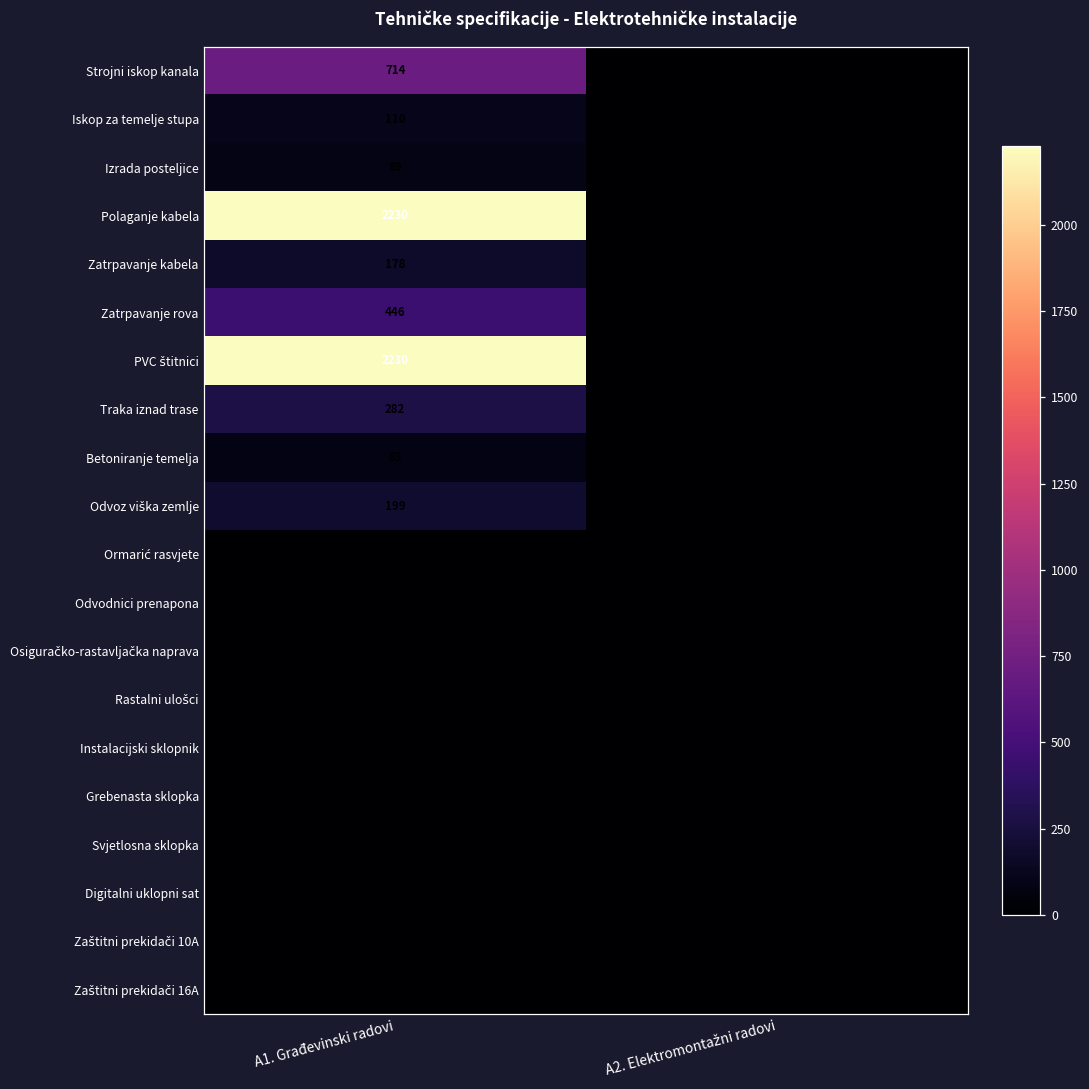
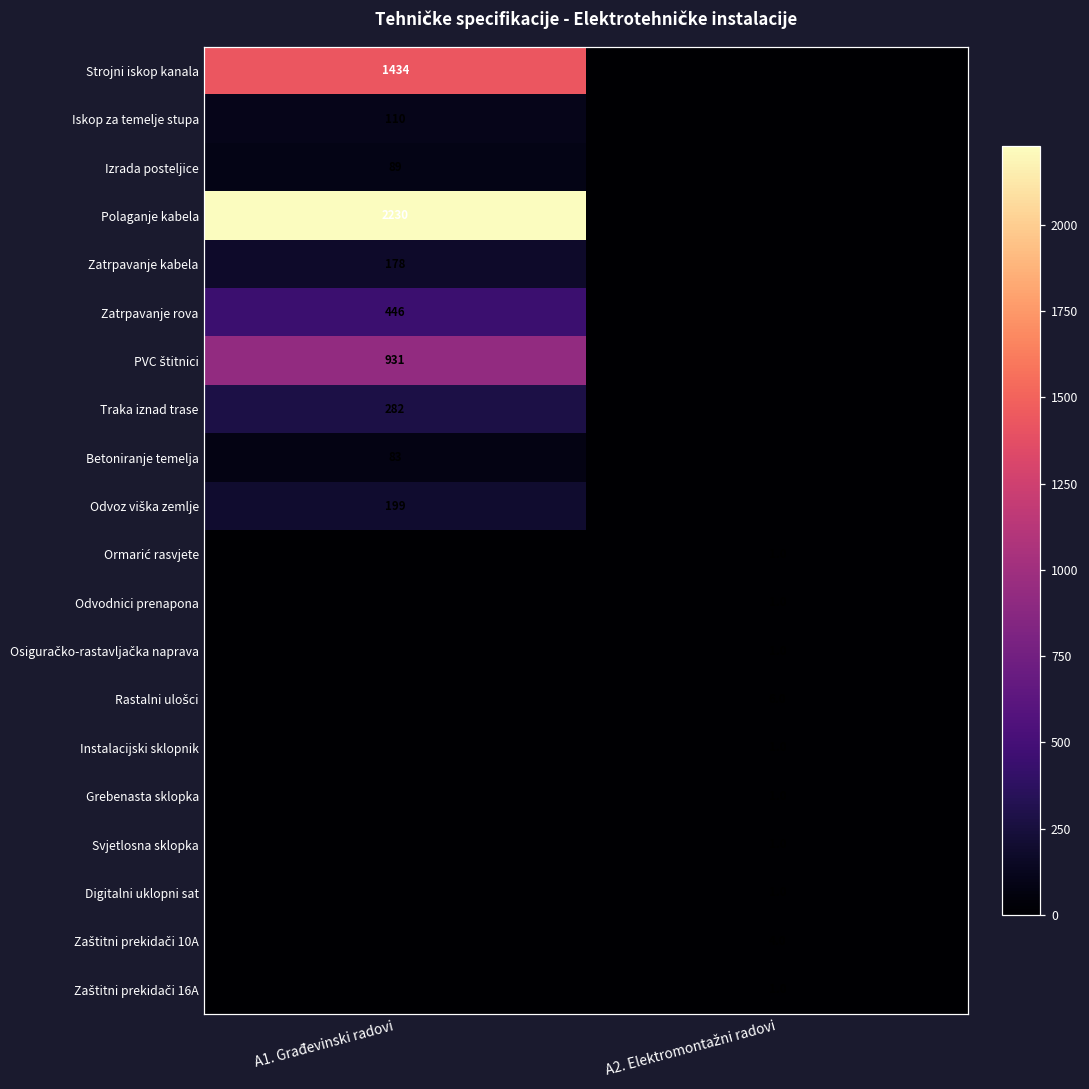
  {
    "Strojni iskop kanala": {
-     "A1. Građevinski radovi": 714
+     "A1. Građevinski radovi": 1434
    },
    "Polaganje kabela": {
      "A1. Građevinski radovi": 2230
    },
    "Zatrpavanje rova": {
      "A1. Građevinski radovi": 446
    },
    "PVC štitnici": {
-     "A1. Građevinski radovi": 2230
+     "A1. Građevinski radovi": 931
    },
    "Traka iznad trase": {
      "A1. Građevinski radovi": 282
    }
  }
